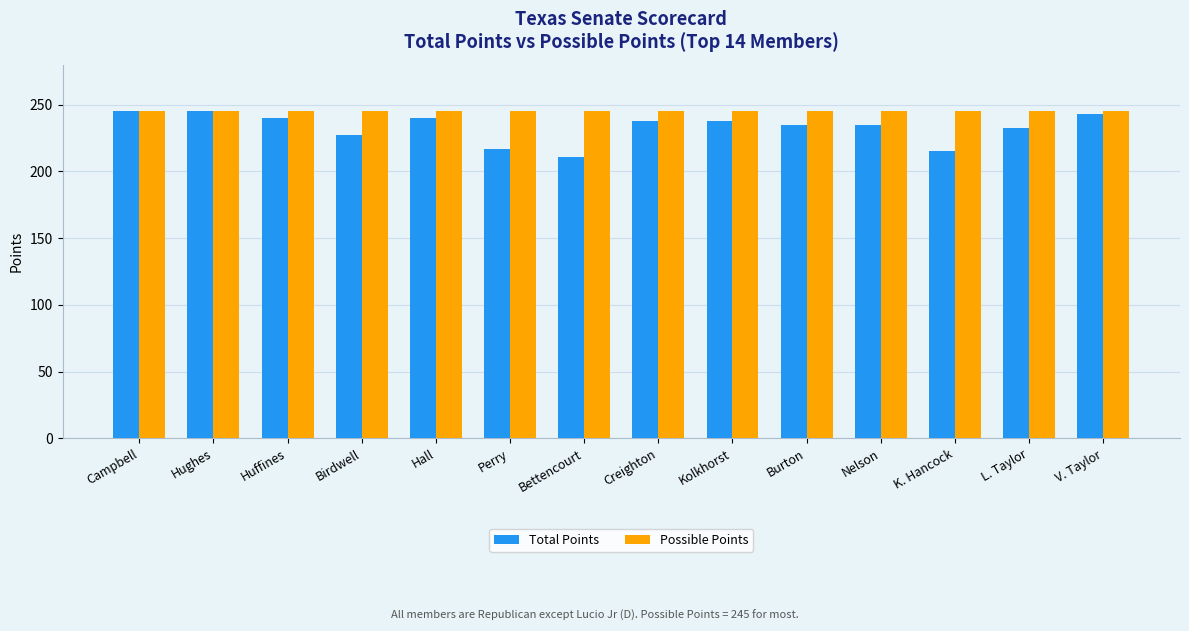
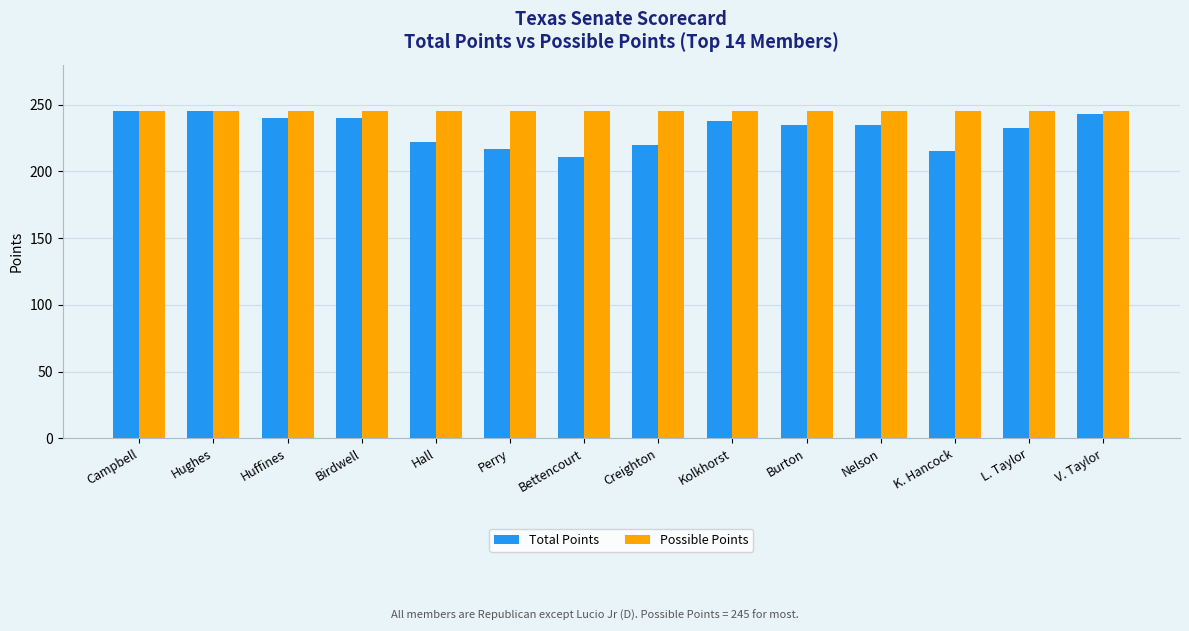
  {
    "Total Points": {
      "Campbell": 245,
      "Hughes": 245,
      "Huffines": 240,
-     "Birdwell": 227,
-     "Hall": 240,
+     "Birdwell": 240,
+     "Hall": 222,
      "Perry": 217,
      "Bettencourt": 211,
-     "Creighton": 238,
+     "Creighton": 220,
      "Kolkhorst": 238,
      "Burton": 235,
      "Nelson": 235,
      "K. Hancock": 215,
      "L. Taylor": 233,
      "V. Taylor": 243
    },
    "Possible Points": {
      "Campbell": 245,
      "Hughes": 245,
      "Huffines": 245,
      "Birdwell": 245,
      "Hall": 245,
      "Perry": 245,
      "Bettencourt": 245,
      "Creighton": 245,
      "Kolkhorst": 245,
      "Burton": 245,
      "Nelson": 245,
      "K. Hancock": 245,
      "L. Taylor": 245,
      "V. Taylor": 245
    }
  }
